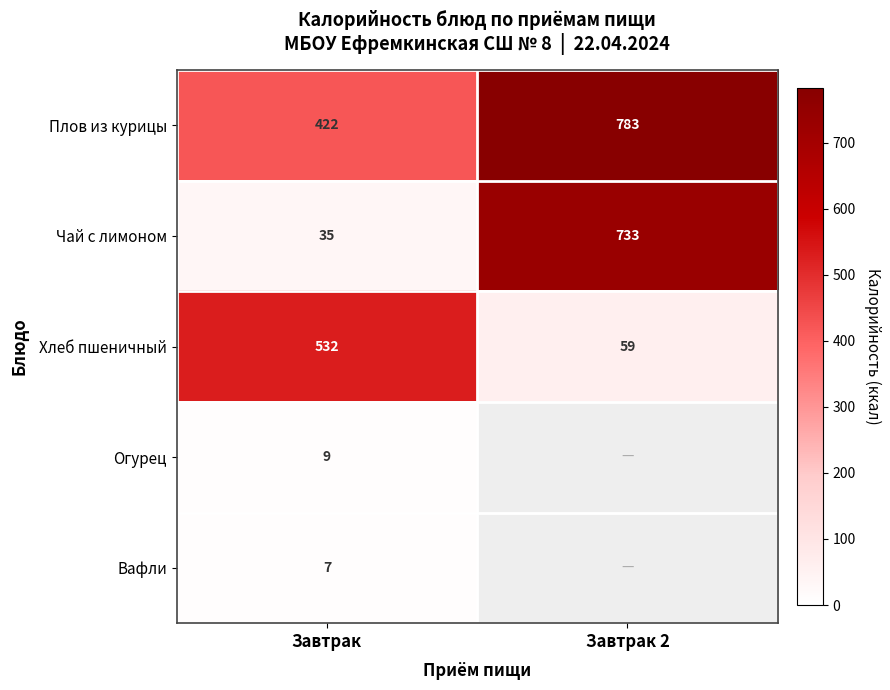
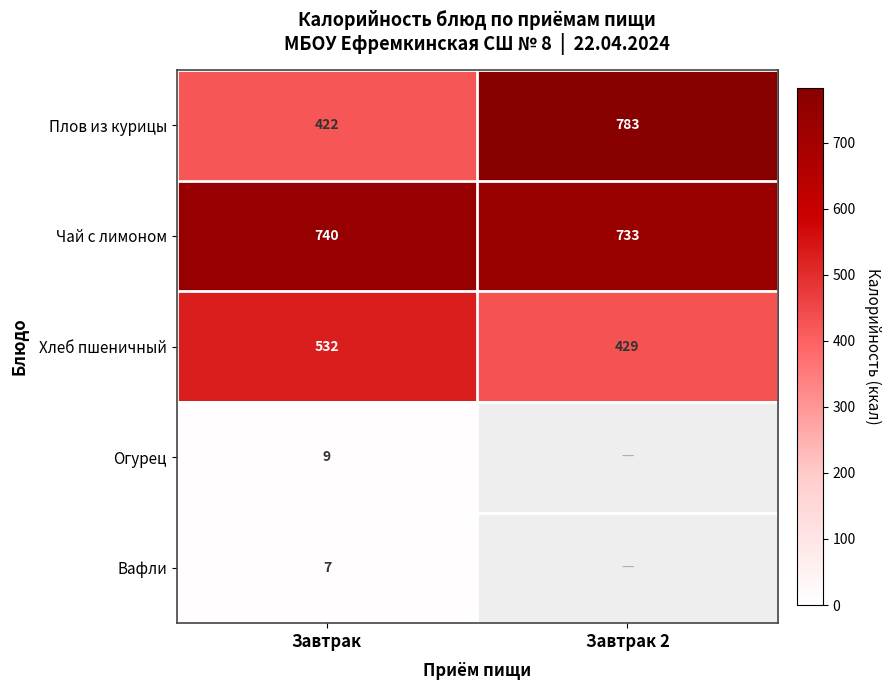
  {
    "Плов из курицы": {
      "Завтрак": 422,
      "Завтрак 2": 783
    },
    "Чай с лимоном": {
-     "Завтрак": 35,
+     "Завтрак": 740,
      "Завтрак 2": 733
    },
    "Хлеб пшеничный": {
      "Завтрак": 532,
-     "Завтрак 2": 59
+     "Завтрак 2": 429
    },
    "Огурец": {
      "Завтрак": 9
    },
    "Вафли": {
      "Завтрак": 7
    }
  }
